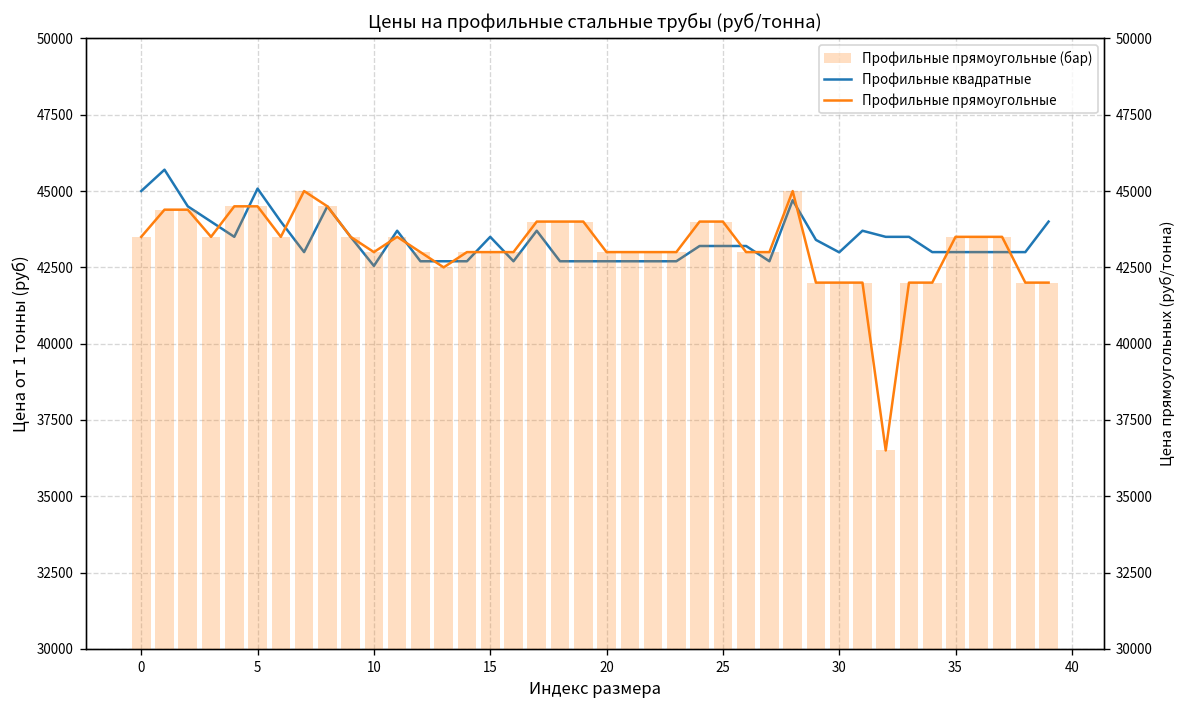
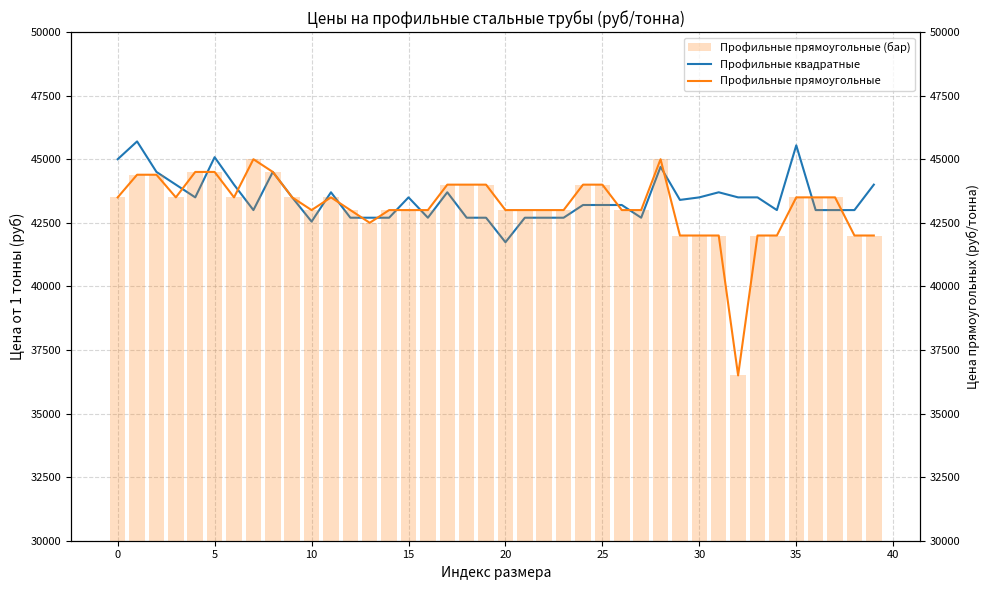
  {
    "Профильные квадратные": {
      "0": 45000,
      "5": 45100,
      "10": 42500,
      "15": 43500,
-     "20": 42700,
+     "20": 41700,
      "25": 43200,
-     "30": 43000,
-     "35": 43000
+     "30": 43500,
+     "35": 45500
    }
  }
